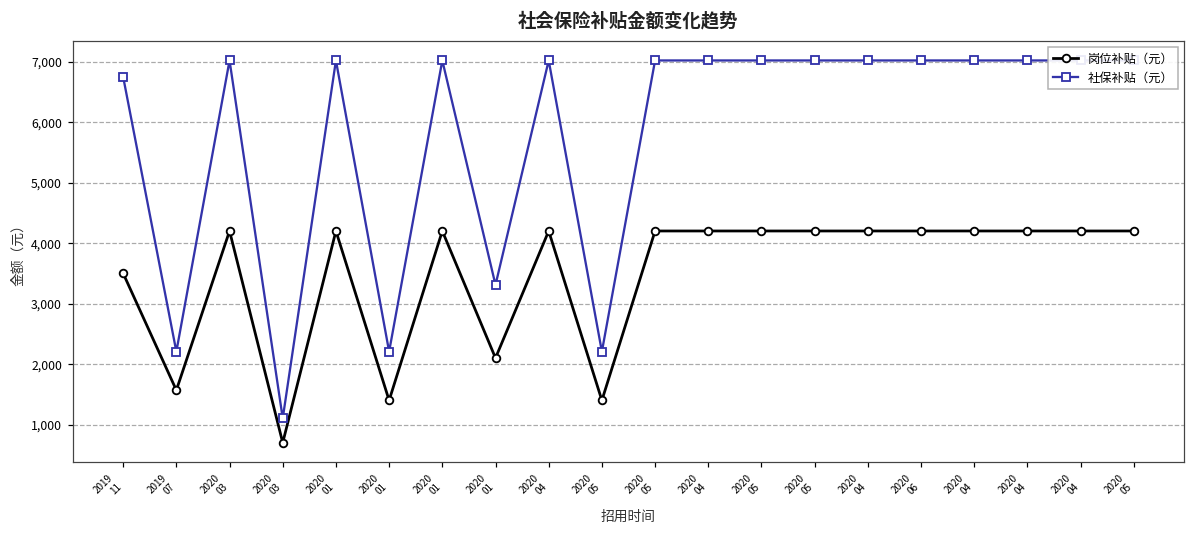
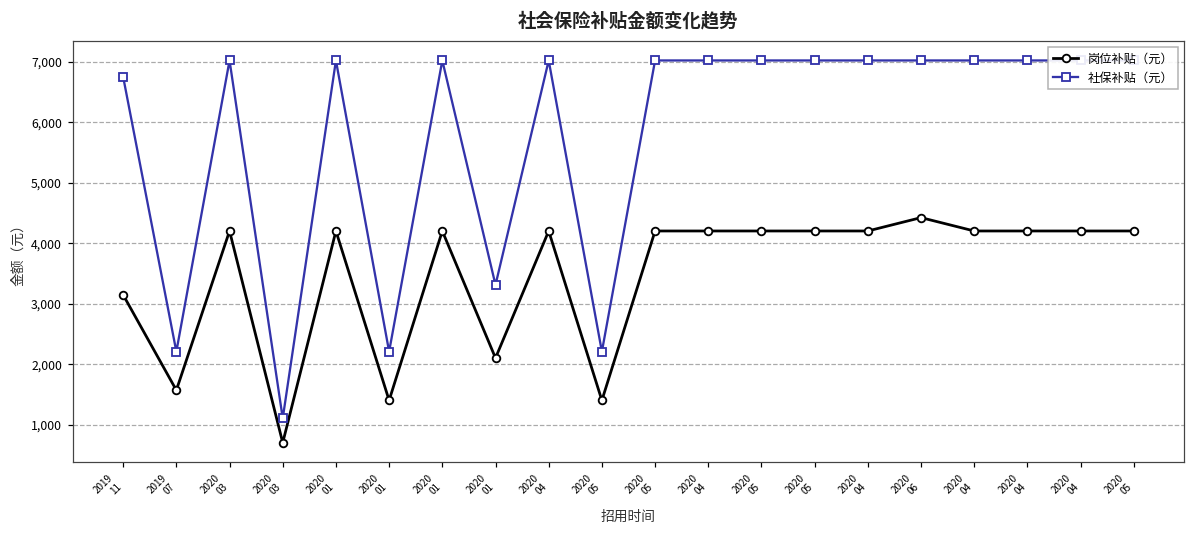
  {
    "岗位补贴（元）": {
-     "2019 11": "3,500",
+     "2019 11": "3,100",
      "2019 07": "1,600",
-     "2020 06": "4,200"
+     "2020 06": "4,400"
    },
    "社保补贴（元）": {
      "2019 11": "6,700",
      "2019 07": "2,200",
      "2020 06": "7,000"
    }
  }
